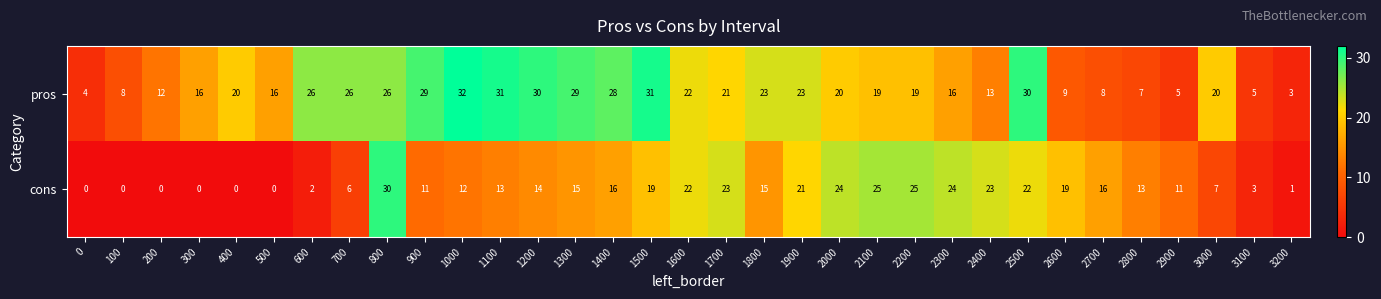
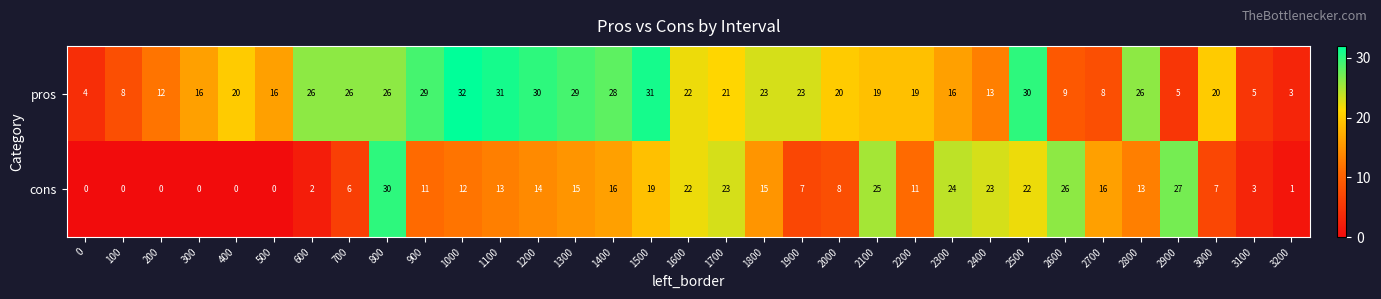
  {
    "pros": {
      "0": 4,
      "100": 8,
      "200": 12,
      "300": 16,
      "400": 20,
      "500": 16,
      "600": 26,
      "700": 26,
      "800": 26,
      "900": 29,
      "1000": 32,
      "1100": 31,
      "1200": 30,
      "1300": 29,
      "1400": 28,
      "1500": 31,
      "1600": 22,
      "1700": 21,
      "1800": 23,
      "1900": 23,
      "2000": 20,
      "2100": 19,
      "2200": 19,
      "2300": 16,
      "2400": 13,
      "2500": 30,
      "2600": 9,
      "2700": 8,
-     "2800": 7,
+     "2800": 26,
      "2900": 5,
      "3000": 20,
      "3100": 5,
      "3200": 3
    },
    "cons": {
      "0": 0,
      "100": 0,
      "200": 0,
      "300": 0,
      "400": 0,
      "500": 0,
      "600": 2,
      "700": 6,
      "800": 30,
      "900": 11,
      "1000": 12,
      "1100": 13,
      "1200": 14,
      "1300": 15,
      "1400": 16,
      "1500": 19,
      "1600": 22,
      "1700": 23,
      "1800": 15,
-     "1900": 21,
-     "2000": 24,
+     "1900": 7,
+     "2000": 8,
      "2100": 25,
-     "2200": 25,
+     "2200": 11,
      "2300": 24,
      "2400": 23,
      "2500": 22,
-     "2600": 19,
+     "2600": 26,
      "2700": 16,
      "2800": 13,
-     "2900": 11,
+     "2900": 27,
      "3000": 7,
      "3100": 3,
      "3200": 1
    }
  }
